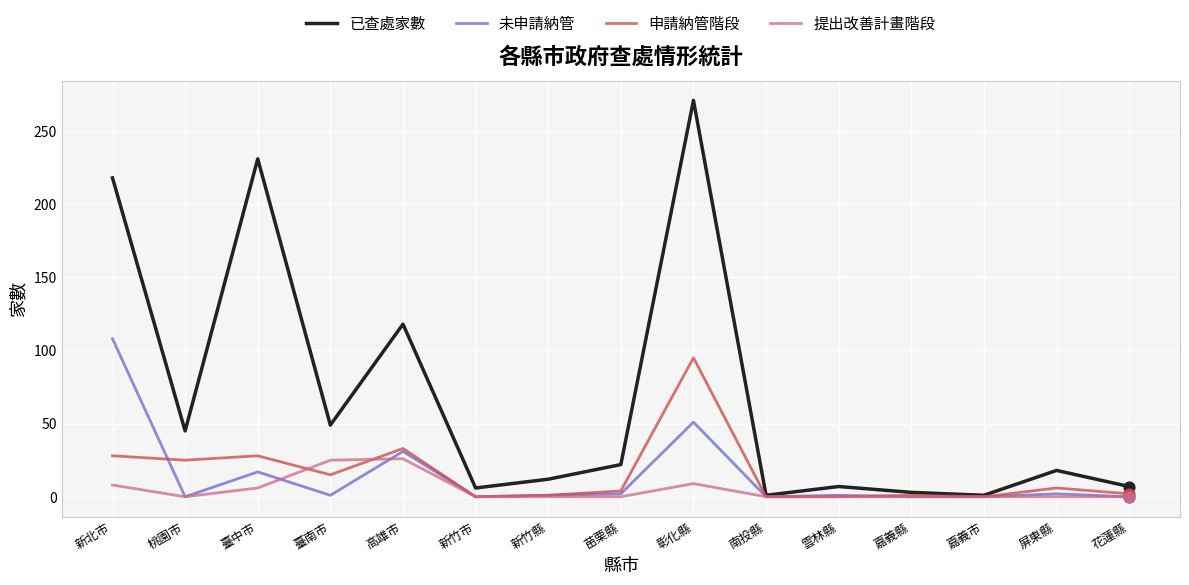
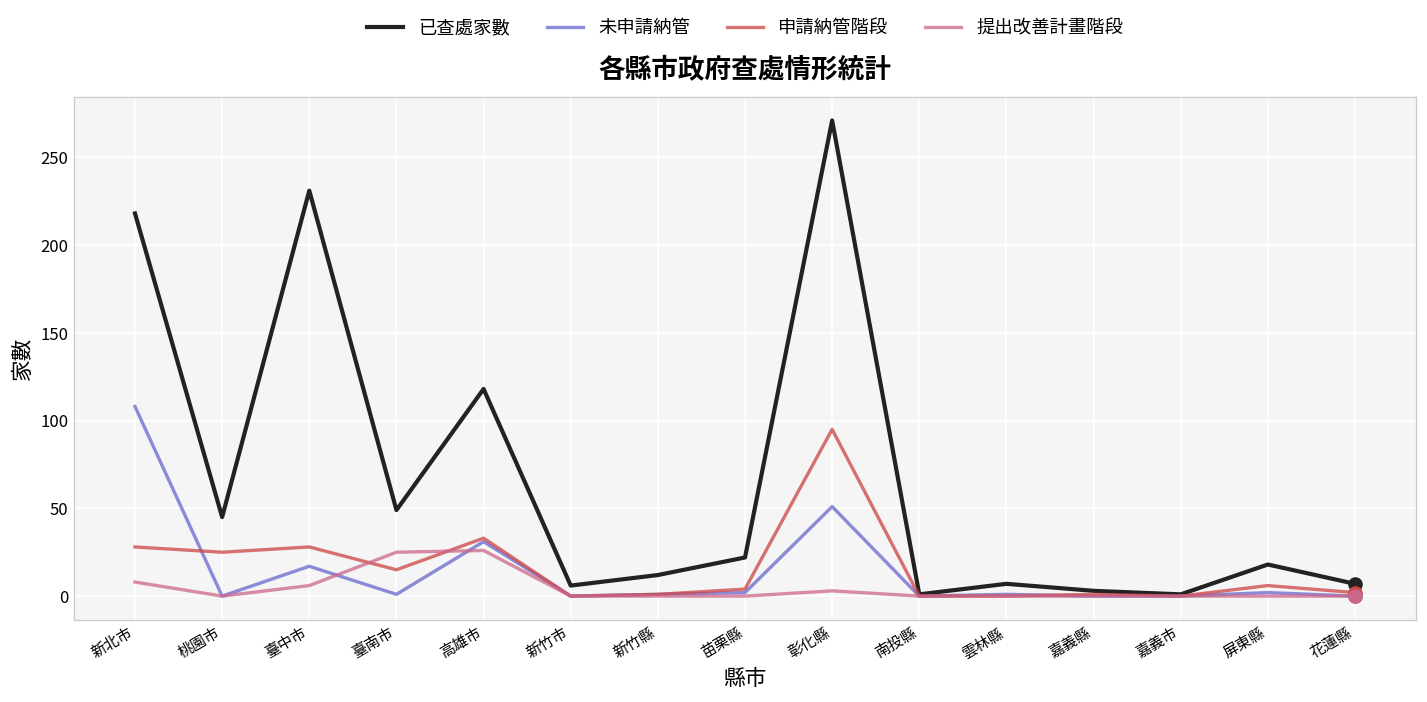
  {
    "提出改善計畫階段": {
      "新北市": 8,
      "臺中市": 6,
      "臺南市": 25,
      "高雄市": 26,
      "苗栗縣": 0,
-     "彰化縣": 9,
+     "彰化縣": 3,
      "屏東縣": 0
    }
  }
